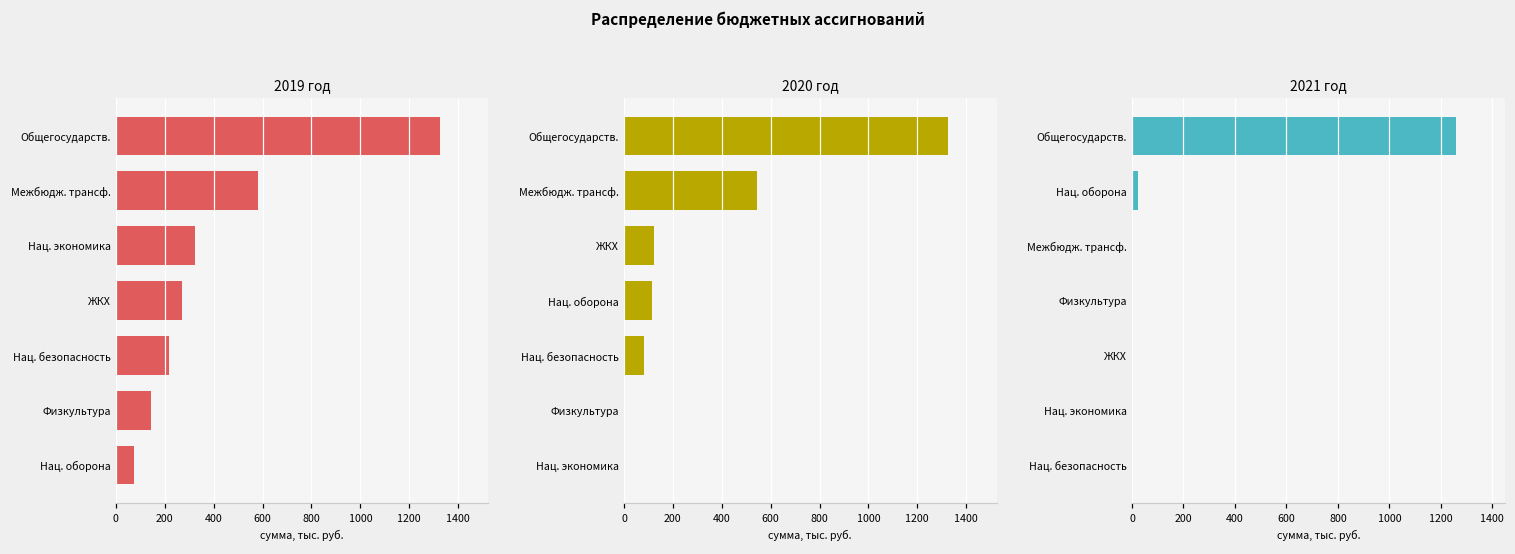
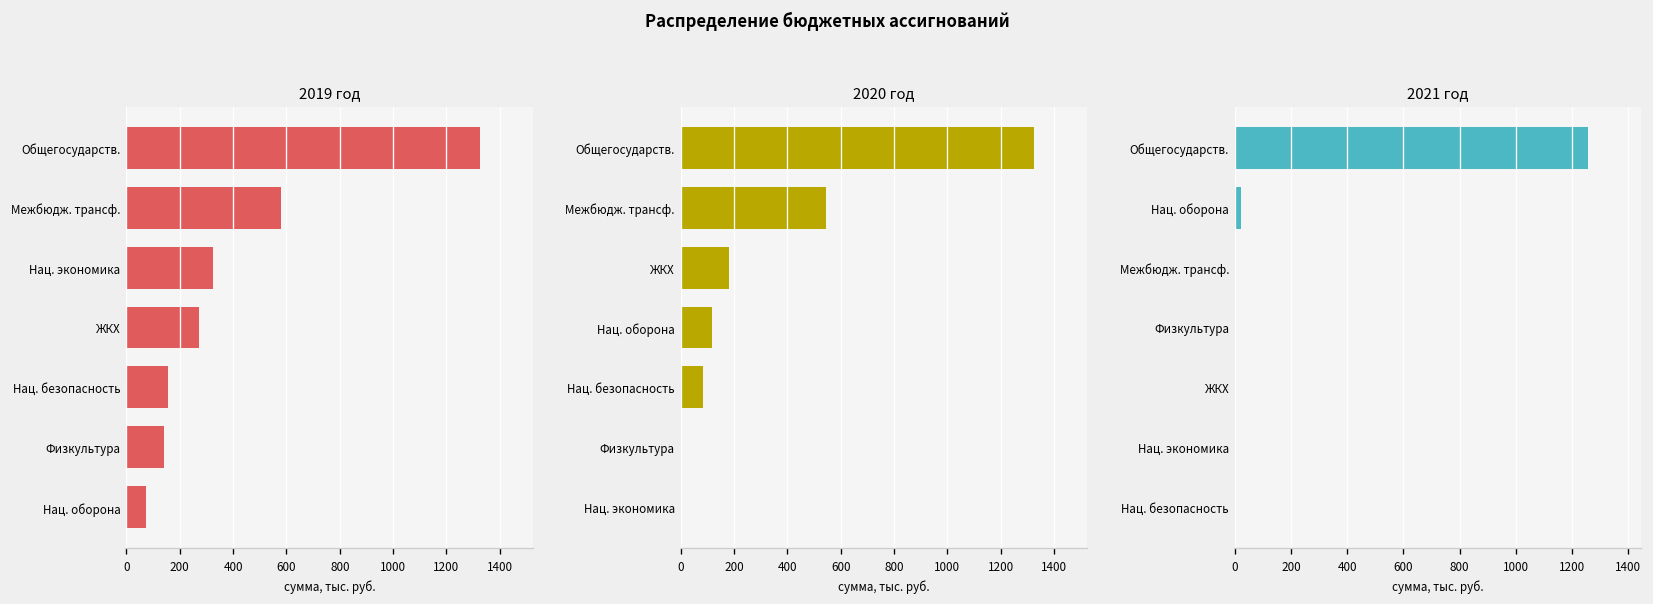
  {
    "2019 год": {
      "Общегосударств.": 1330,
      "Межбюдж. трансф.": 580,
      "Нац. экономика": 320,
      "ЖКХ": 270,
-     "Нац. безопасность": 220,
+     "Нац. безопасность": 160,
      "Физкультура": 140,
      "Нац. оборона": 80
    },
    "2020 год": {
      "Общегосударств.": 1330,
      "Межбюдж. трансф.": 540,
-     "ЖКХ": 120,
+     "ЖКХ": 180,
      "Нац. оборона": 120,
      "Нац. безопасность": 80,
      "Физкультура": 0,
      "Нац. экономика": 0
    },
    "2021 год": {
      "Общегосударств.": 1260,
      "Нац. оборона": 20,
      "Межбюдж. трансф.": 0,
      "Физкультура": 0,
      "ЖКХ": 0,
      "Нац. экономика": 0,
      "Нац. безопасность": 0
    }
  }
